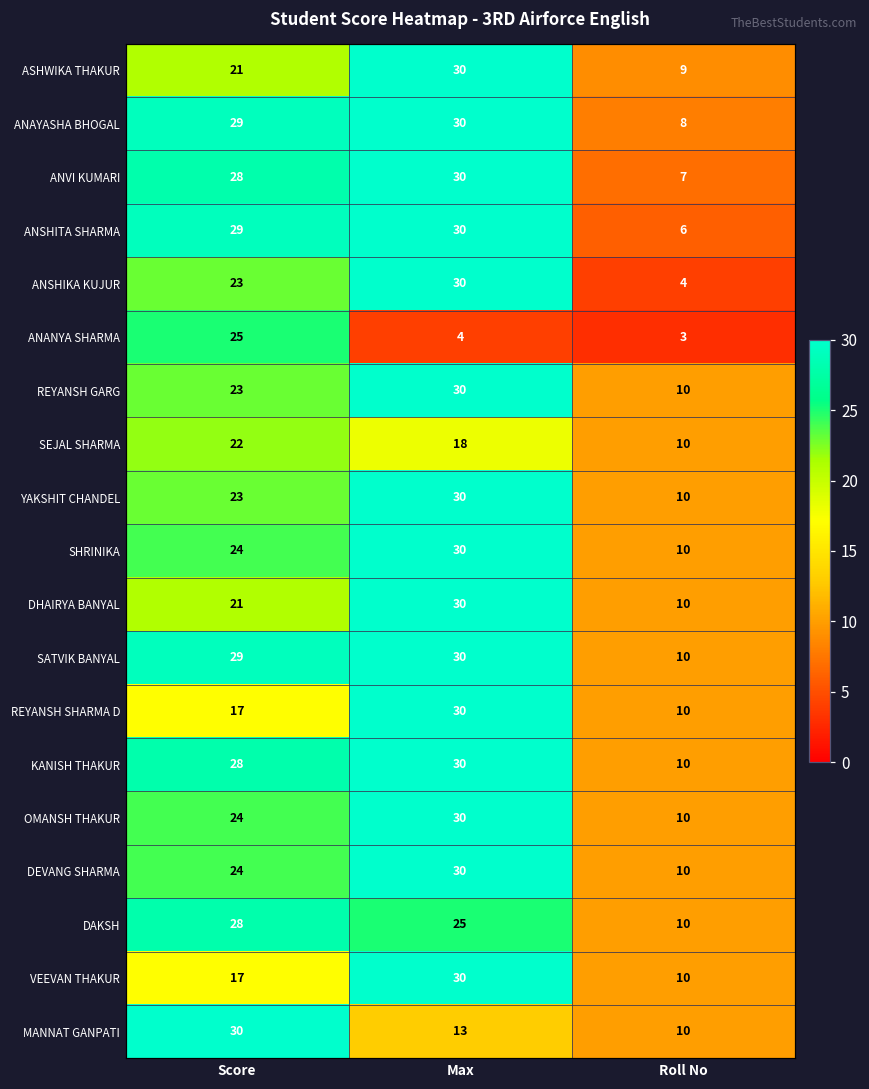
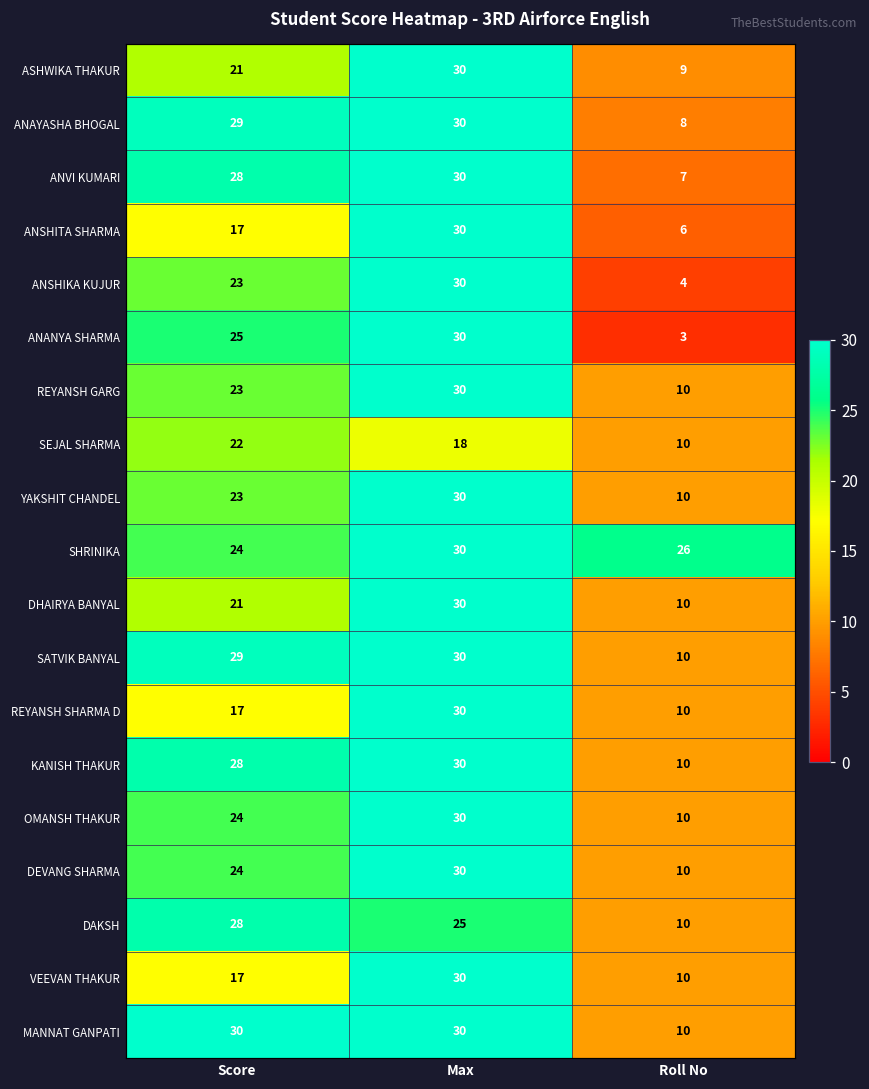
  {
    "ASHWIKA THAKUR": {
      "Score": 21,
      "Max": 30,
      "Roll No": 9
    },
    "ANAYASHA BHOGAL": {
      "Score": 29,
      "Max": 30,
      "Roll No": 8
    },
    "ANVI KUMARI": {
      "Score": 28,
      "Max": 30,
      "Roll No": 7
    },
    "ANSHITA SHARMA": {
-     "Score": 29,
+     "Score": 17,
      "Max": 30,
      "Roll No": 6
    },
    "ANSHIKA KUJUR": {
      "Score": 23,
      "Max": 30,
      "Roll No": 4
    },
    "ANANYA SHARMA": {
      "Score": 25,
-     "Max": 4,
+     "Max": 30,
      "Roll No": 3
    },
    "REYANSH GARG": {
      "Score": 23,
      "Max": 30,
      "Roll No": 10
    },
    "SEJAL SHARMA": {
      "Score": 22,
      "Max": 18,
      "Roll No": 10
    },
    "YAKSHIT CHANDEL": {
      "Score": 23,
      "Max": 30,
      "Roll No": 10
    },
    "SHRINIKA": {
      "Score": 24,
      "Max": 30,
-     "Roll No": 10
+     "Roll No": 26
    },
    "DHAIRYA BANYAL": {
      "Score": 21,
      "Max": 30,
      "Roll No": 10
    },
    "SATVIK BANYAL": {
      "Score": 29,
      "Max": 30,
      "Roll No": 10
    },
    "REYANSH SHARMA D": {
      "Score": 17,
      "Max": 30,
      "Roll No": 10
    },
    "KANISH THAKUR": {
      "Score": 28,
      "Max": 30,
      "Roll No": 10
    },
    "OMANSH THAKUR": {
      "Score": 24,
      "Max": 30,
      "Roll No": 10
    },
    "DEVANG SHARMA": {
      "Score": 24,
      "Max": 30,
      "Roll No": 10
    },
    "DAKSH": {
      "Score": 28,
      "Max": 25,
      "Roll No": 10
    },
    "VEEVAN THAKUR": {
      "Score": 17,
      "Max": 30,
      "Roll No": 10
    },
    "MANNAT GANPATI": {
      "Score": 30,
-     "Max": 13,
+     "Max": 30,
      "Roll No": 10
    }
  }
